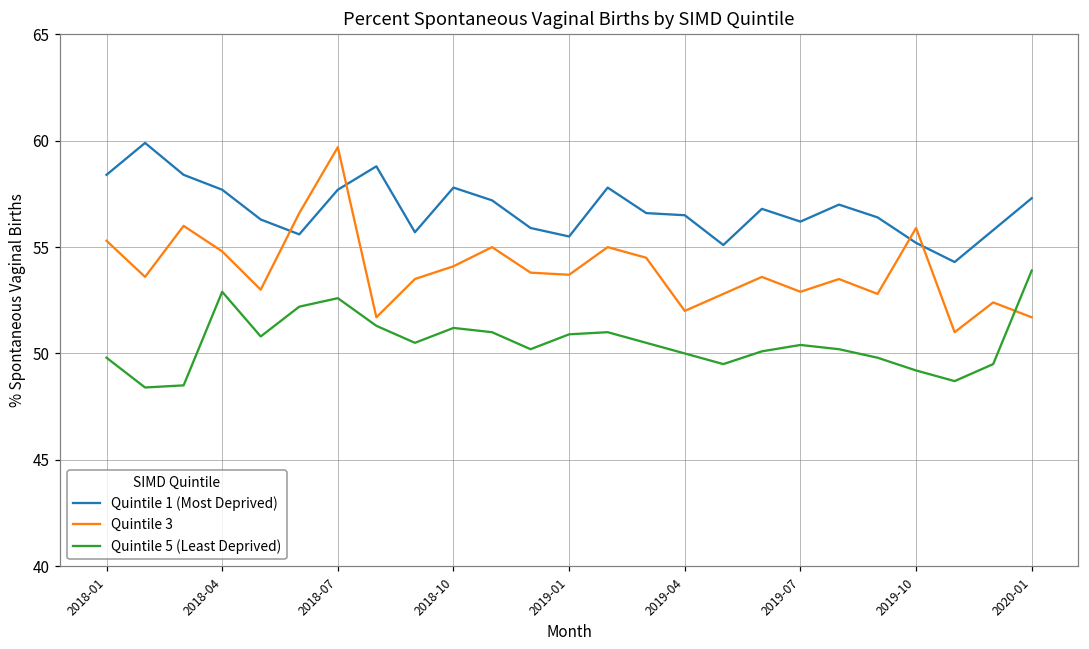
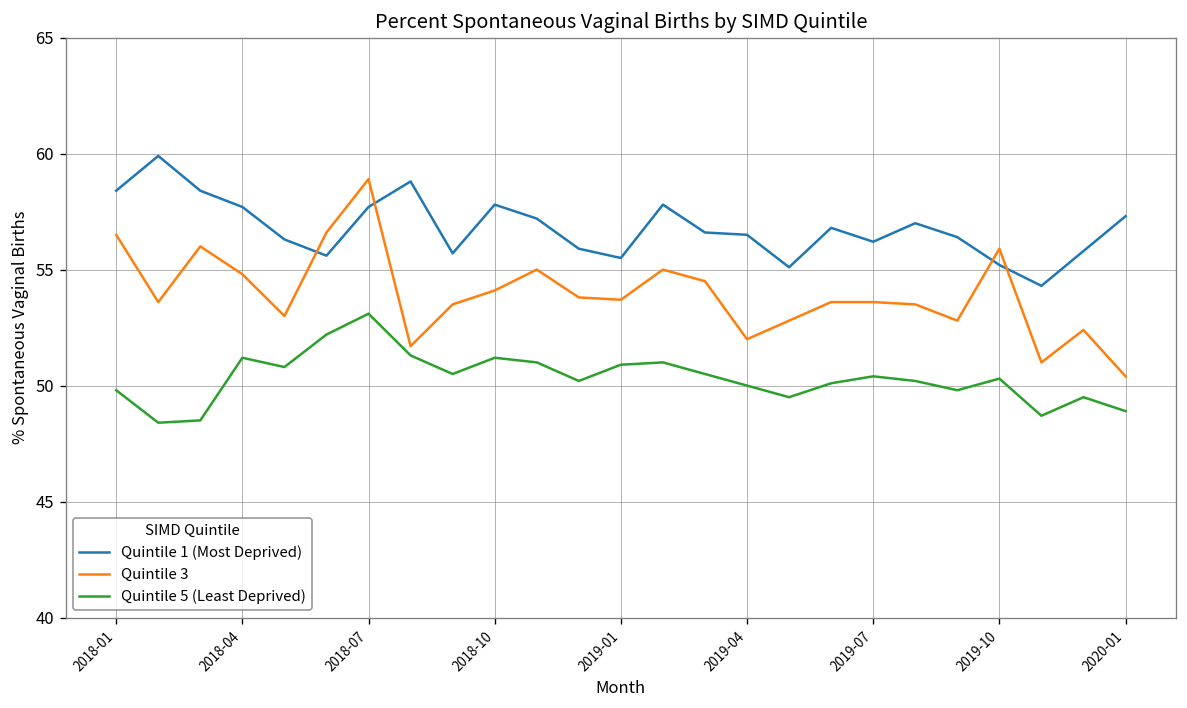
  {
    "Quintile 1 (Most Deprived)": {
      "2018-01": 58.4,
      "2018-04": 57.7,
      "2018-07": 57.7,
      "2018-10": 57.8,
      "2019-01": 55.5,
      "2019-04": 56.5,
      "2019-07": 56.2,
      "2019-10": 55.2,
      "2020-01": 57.3
    },
    "Quintile 3": {
-     "2018-01": 55.3,
+     "2018-01": 56.5,
      "2018-04": 54.8,
-     "2018-07": 59.7,
+     "2018-07": 58.9,
      "2018-10": 54.1,
      "2019-01": 53.7,
      "2019-04": 52.0,
-     "2019-07": 52.9,
+     "2019-07": 53.6,
      "2019-10": 55.9,
-     "2020-01": 51.7
+     "2020-01": 50.4
    },
    "Quintile 5 (Least Deprived)": {
      "2018-01": 49.8,
-     "2018-04": 52.9,
-     "2018-07": 52.6,
+     "2018-04": 51.2,
+     "2018-07": 53.1,
      "2018-10": 51.2,
      "2019-01": 50.9,
      "2019-04": 50.0,
      "2019-07": 50.4,
-     "2019-10": 49.2,
-     "2020-01": 53.9
+     "2019-10": 50.3,
+     "2020-01": 48.9
    }
  }
